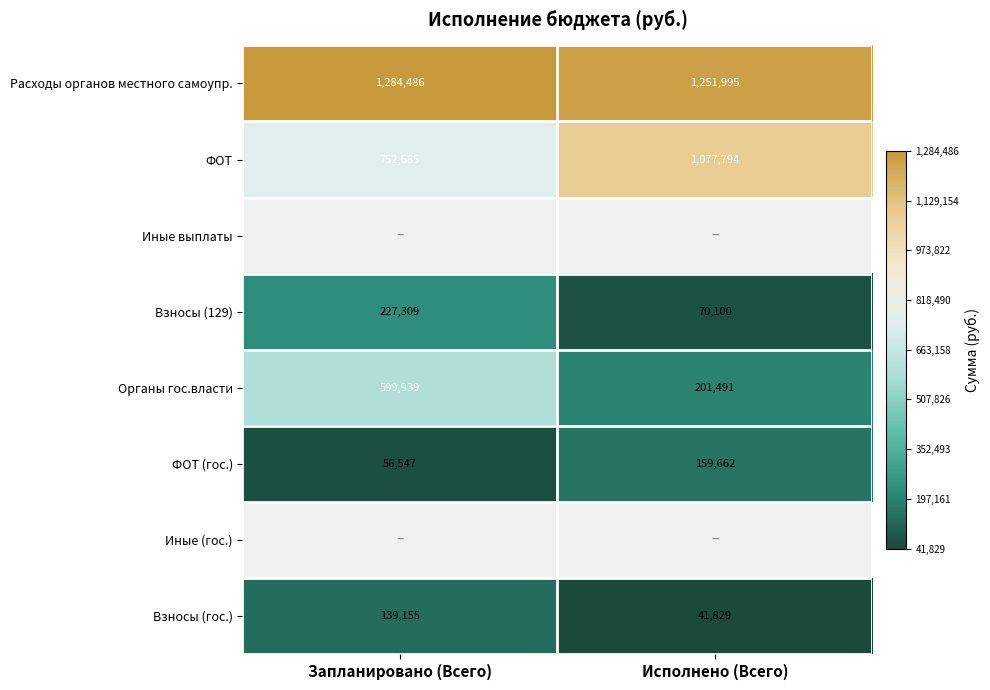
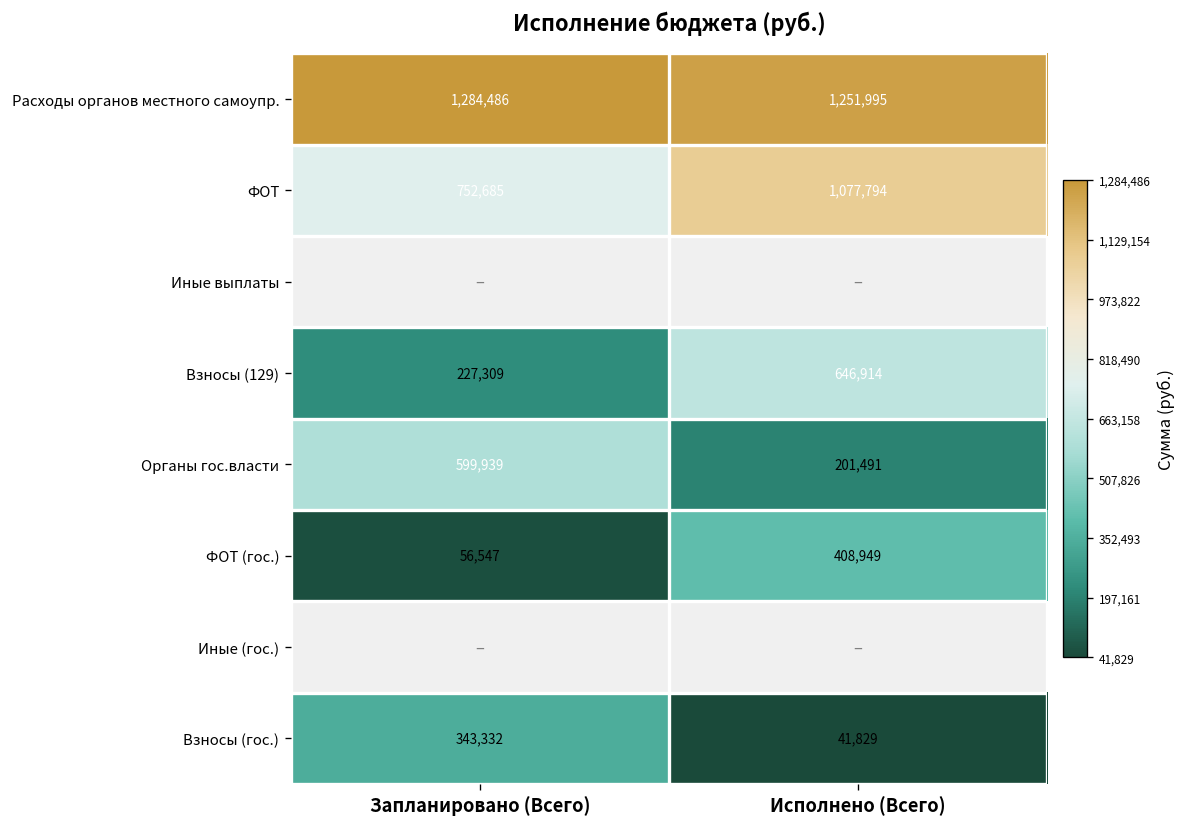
  {
    "Расходы органов местного самоупр.": {
      "Запланировано (Всего)": "1,284,486",
      "Исполнено (Всего)": "1,251,995"
    },
    "ФОТ": {
      "Исполнено (Всего)": "1,077,794"
    },
    "Взносы (129)": {
      "Запланировано (Всего)": "227,309",
-     "Исполнено (Всего)": "70,100"
+     "Исполнено (Всего)": "646,914"
    },
    "Органы гос.власти": {
      "Запланировано (Всего)": "599,939",
      "Исполнено (Всего)": "201,491"
    },
    "ФОТ (гос.)": {
      "Запланировано (Всего)": "56,547",
-     "Исполнено (Всего)": "159,662"
+     "Исполнено (Всего)": "408,949"
    },
    "Взносы (гос.)": {
-     "Запланировано (Всего)": "139,155",
+     "Запланировано (Всего)": "343,332",
      "Исполнено (Всего)": "41,829"
    }
  }
